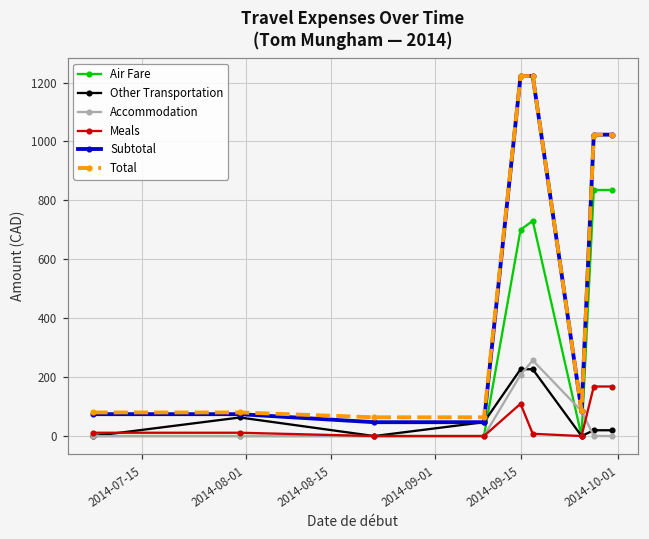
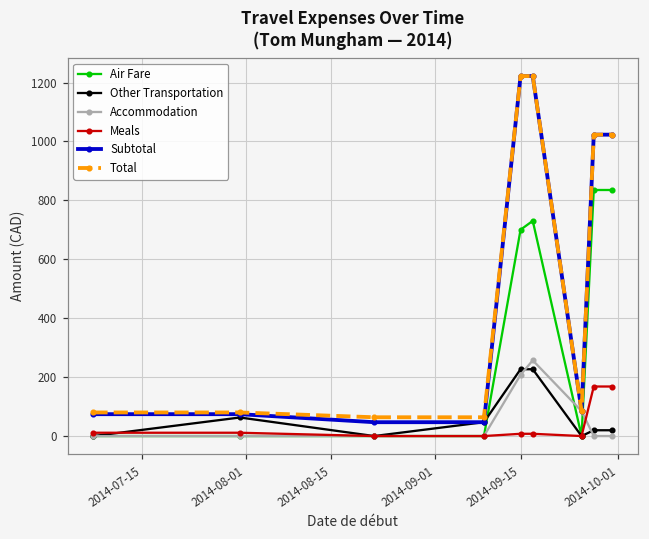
  {
    "Air Fare": {
      "2014-09-15": 700
    },
    "Other Transportation": {
      "2014-09-15": 230
    },
    "Accommodation": {
      "2014-09-15": 210
    },
    "Meals": {
-     "2014-09-15": 110
+     "2014-09-15": 10
    }
  }
